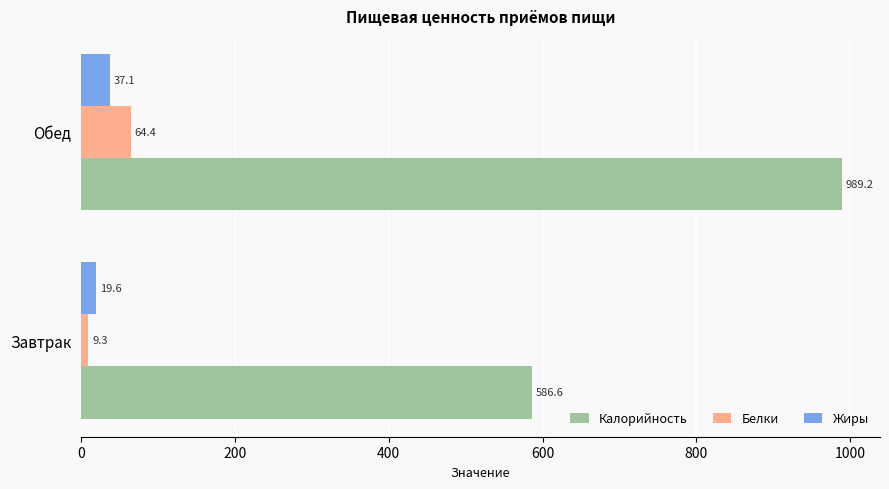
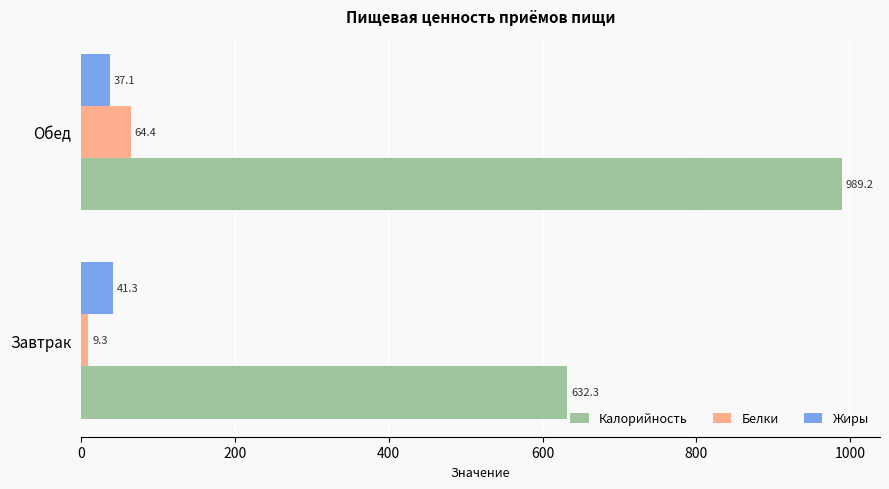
  {
    "Калорийность": {
      "Обед": 989.2,
-     "Завтрак": 586.6
+     "Завтрак": 632.3
    },
    "Белки": {
      "Обед": 64.4,
      "Завтрак": 9.3
    },
    "Жиры": {
      "Обед": 37.1,
-     "Завтрак": 19.6
+     "Завтрак": 41.3
    }
  }
